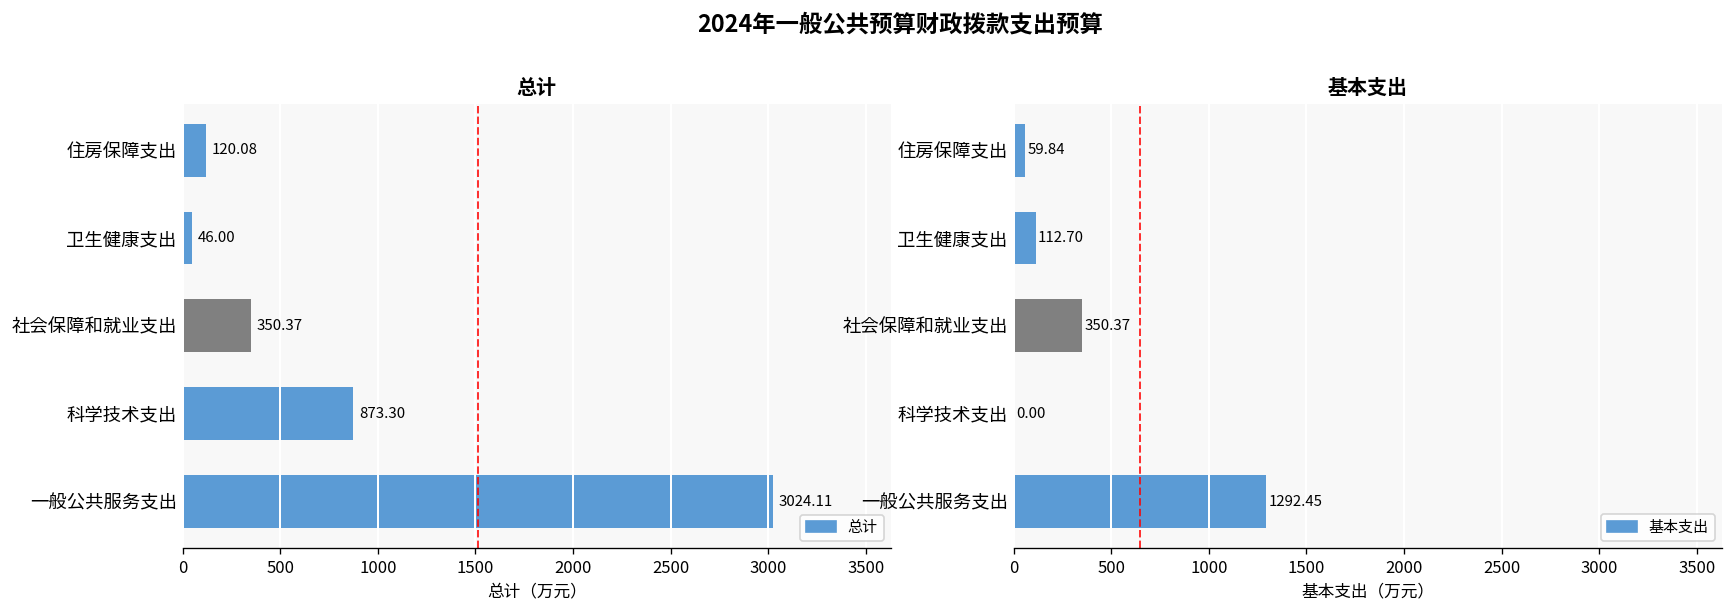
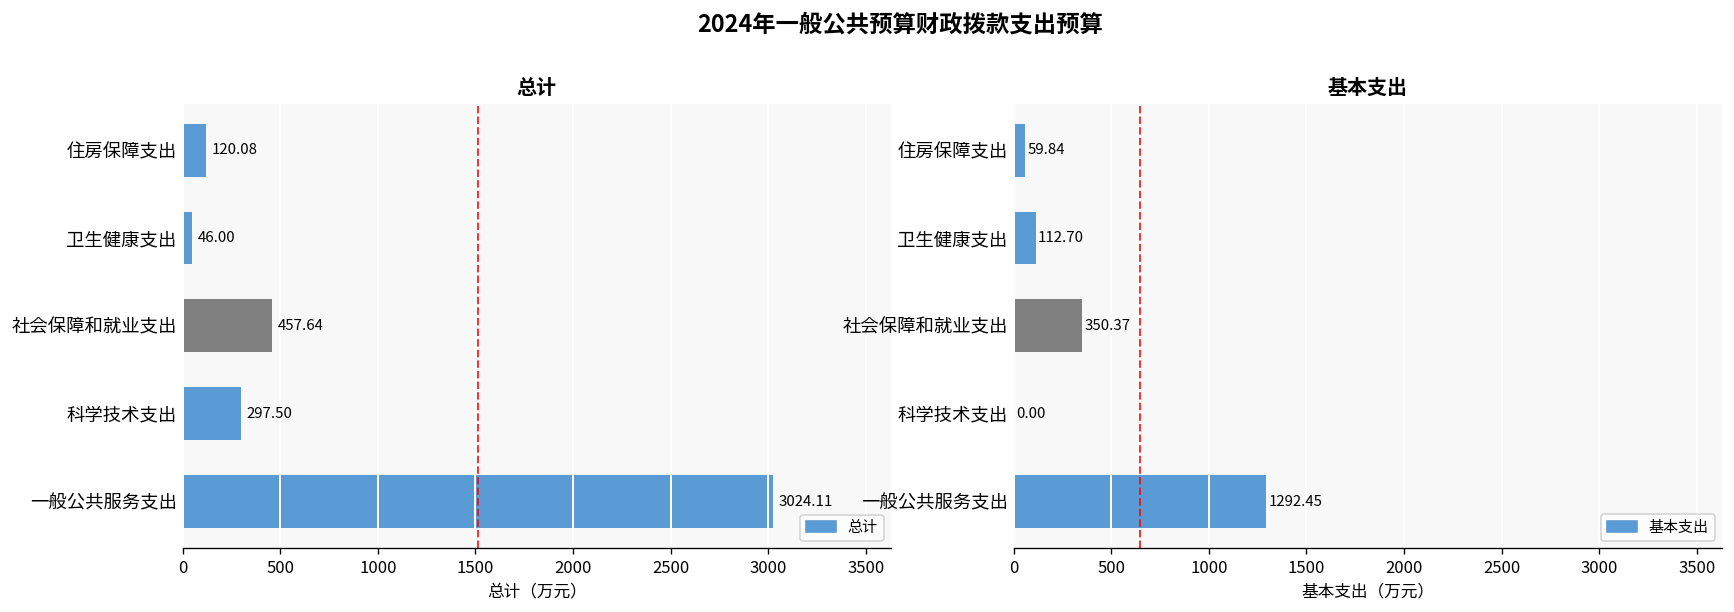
  {
    "总计": {
      "住房保障支出": 120.08,
      "卫生健康支出": 46.00,
-     "社会保障和就业支出": 350.37,
-     "科学技术支出": 873.30,
+     "社会保障和就业支出": 457.64,
+     "科学技术支出": 297.50,
      "一般公共服务支出": 3024.11
    },
    "基本支出": {
      "住房保障支出": 59.84,
      "卫生健康支出": 112.70,
      "科学技术支出": 0.00,
      "一般公共服务支出": 1292.45
    }
  }
